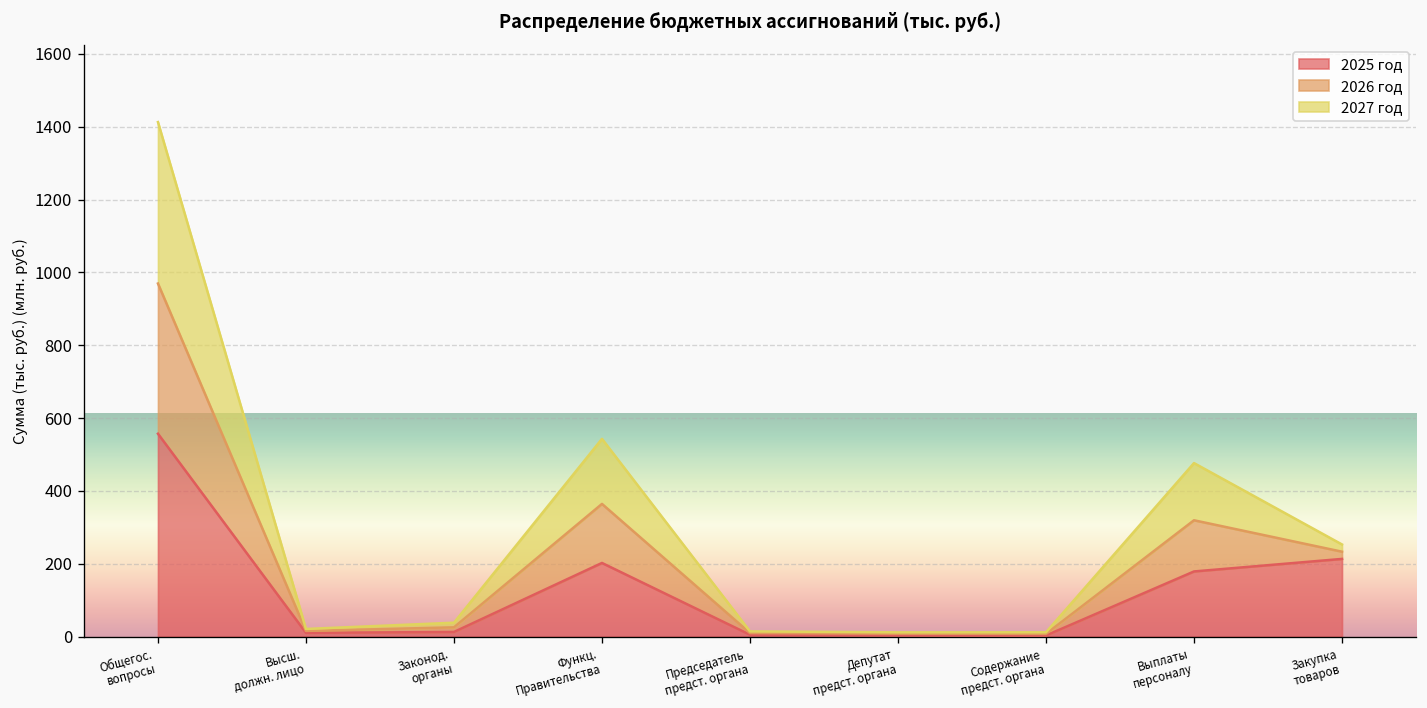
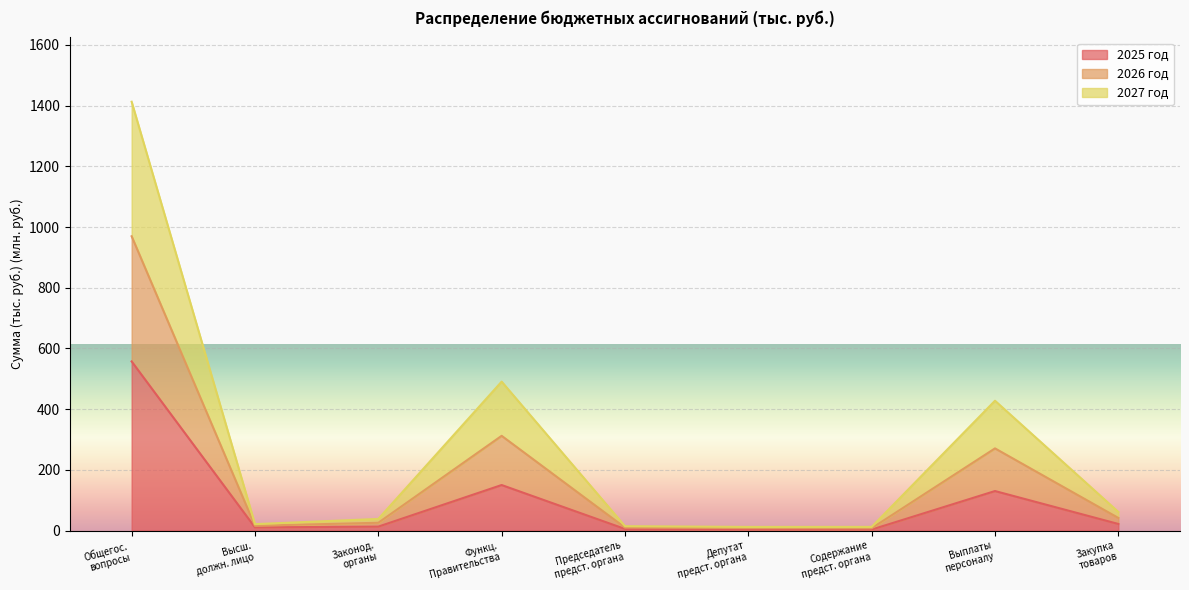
  {
    "2025 год": {
      "Общегос. вопросы": 560,
      "Законод. органы": 10,
-     "Функц. Правительства": 200,
-     "Выплаты персоналу": 180,
-     "Закупка товаров": 210
+     "Функц. Правительства": 150,
+     "Выплаты персоналу": 130,
+     "Закупка товаров": 20
    }
  }
